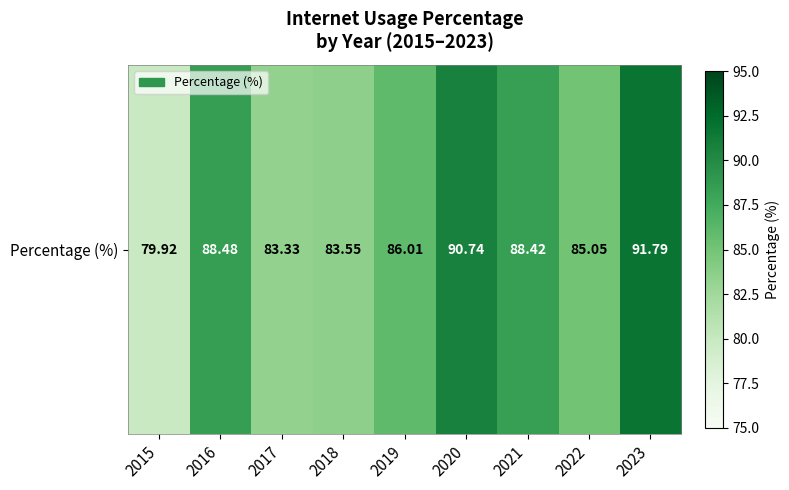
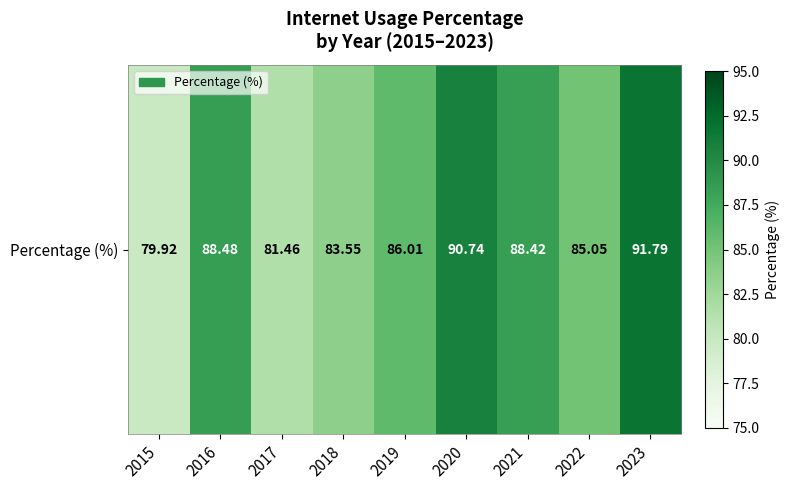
  {
    "Percentage (%)": {
      "2015": 79.92,
      "2016": 88.48,
-     "2017": 83.33,
+     "2017": 81.46,
      "2018": 83.55,
      "2019": 86.01,
      "2020": 90.74,
      "2021": 88.42,
      "2022": 85.05,
      "2023": 91.79
    }
  }
